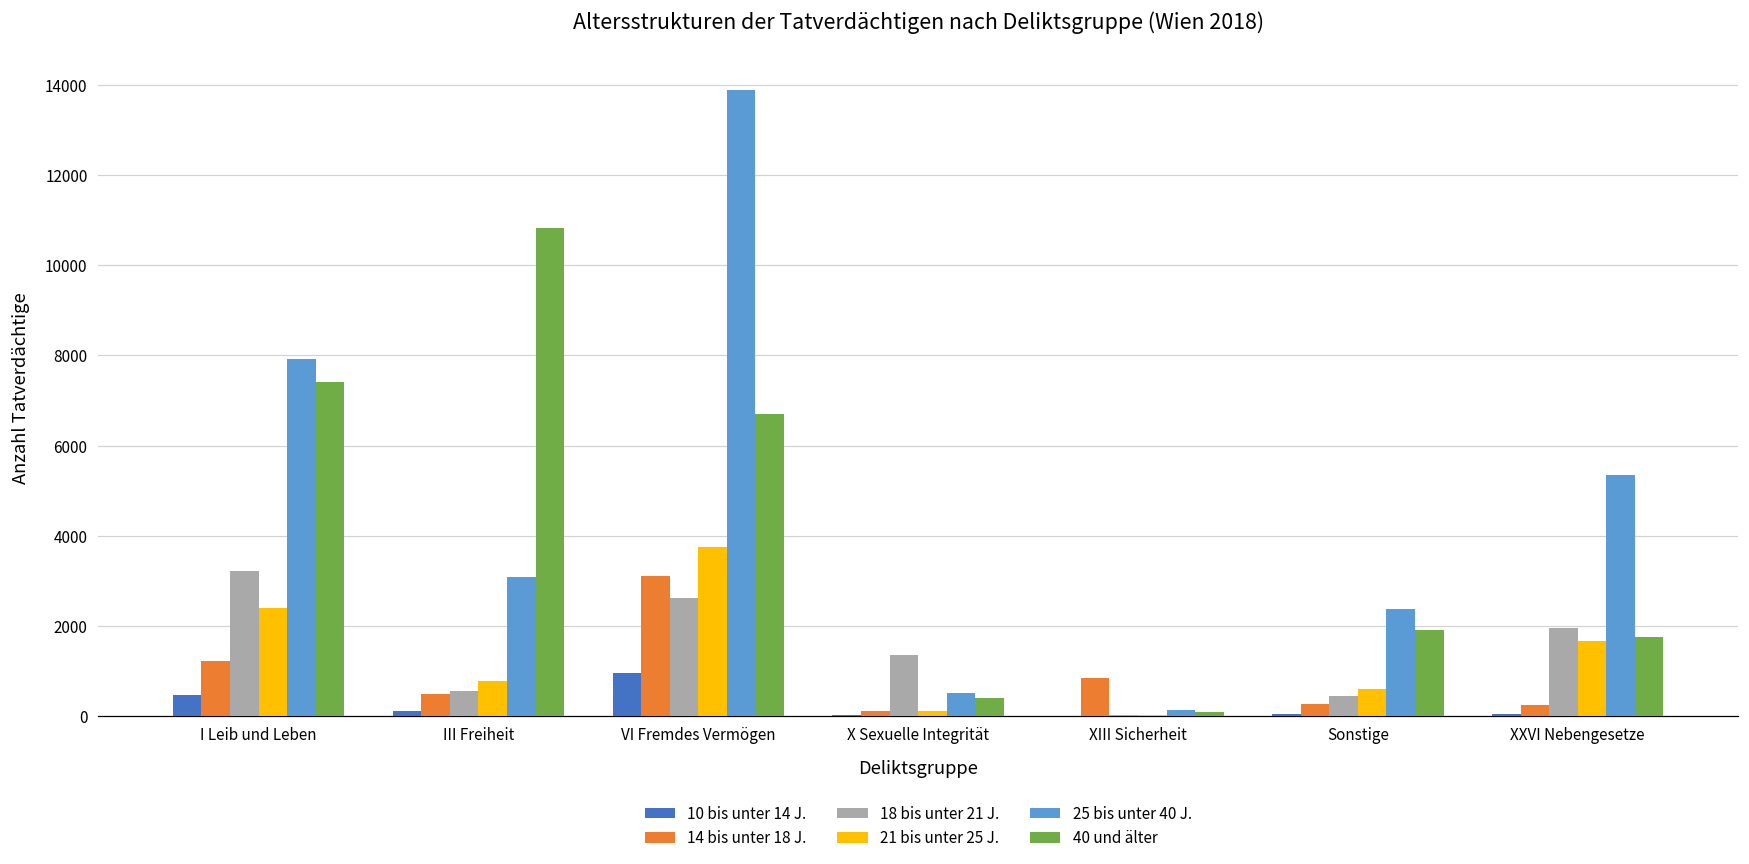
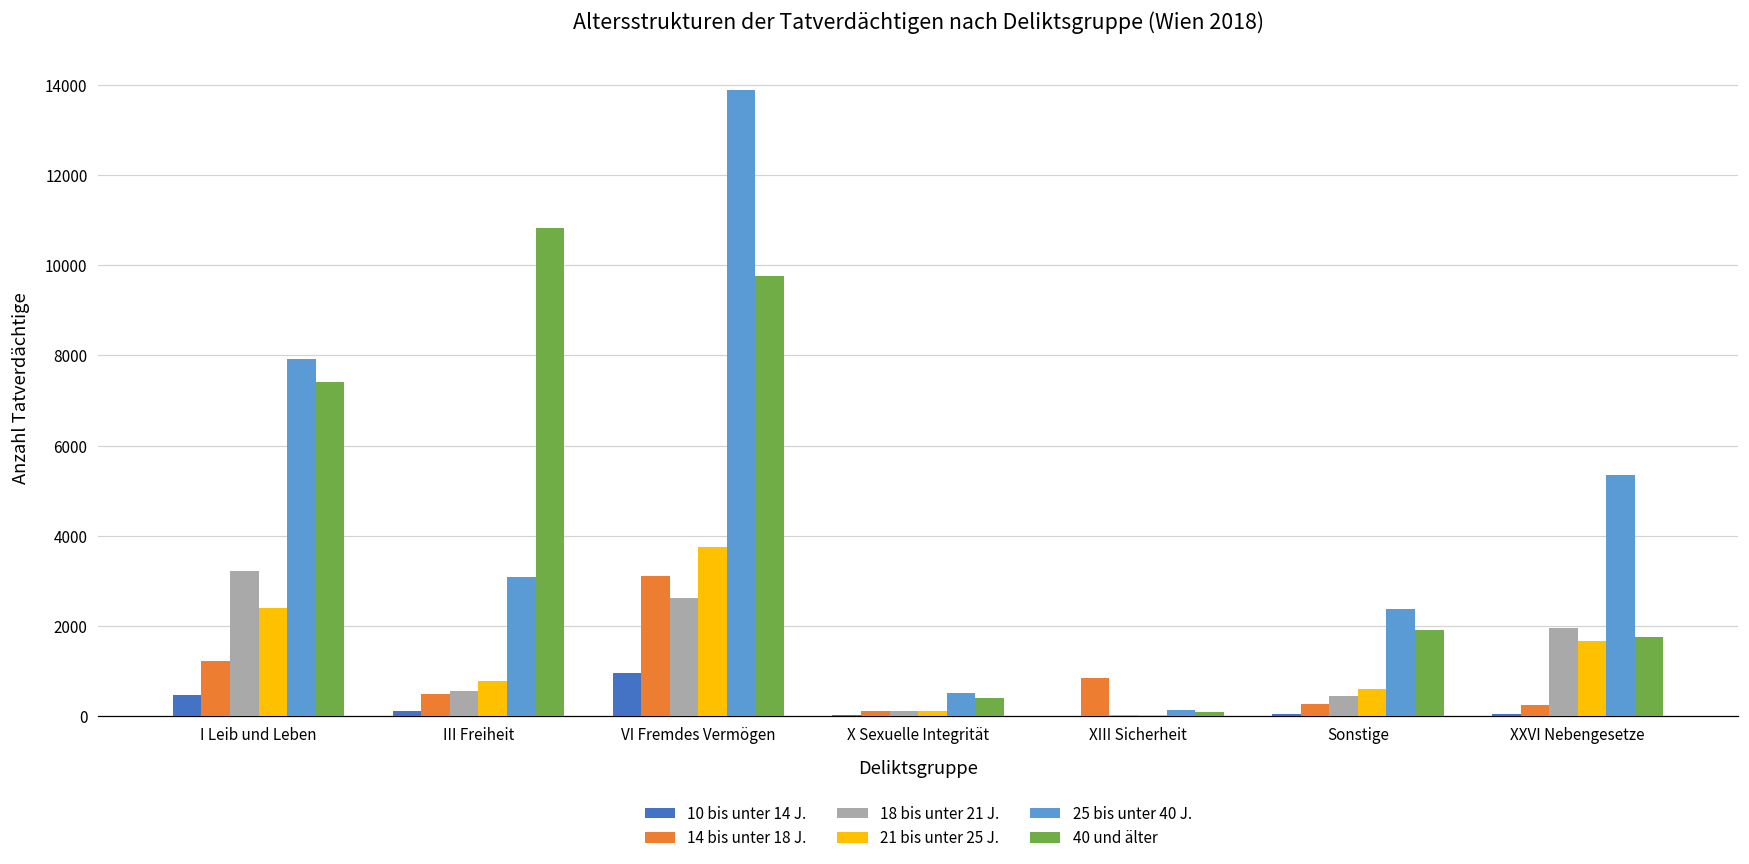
  {
    "14 bis unter 18 J.": {
      "I Leib und Leben": 1200,
      "III Freiheit": 500,
      "VI Fremdes Vermögen": 3100,
      "X Sexuelle Integrität": 100,
      "XIII Sicherheit": 800,
      "Sonstige": 300,
      "XXVI Nebengesetze": 200
    },
    "18 bis unter 21 J.": {
      "I Leib und Leben": 3200,
      "III Freiheit": 500,
      "VI Fremdes Vermögen": 2600,
-     "X Sexuelle Integrität": 1400,
+     "X Sexuelle Integrität": 100,
      "Sonstige": 400,
      "XXVI Nebengesetze": 2000
    },
    "21 bis unter 25 J.": {
      "I Leib und Leben": 2400,
      "III Freiheit": 800,
      "VI Fremdes Vermögen": 3800,
      "X Sexuelle Integrität": 100,
      "Sonstige": 600,
      "XXVI Nebengesetze": 1700
    },
    "40 und älter": {
      "I Leib und Leben": 7400,
      "III Freiheit": 10800,
-     "VI Fremdes Vermögen": 6700,
+     "VI Fremdes Vermögen": 9800,
      "X Sexuelle Integrität": 400,
      "XIII Sicherheit": 100,
      "Sonstige": 1900,
      "XXVI Nebengesetze": 1800
    }
  }
